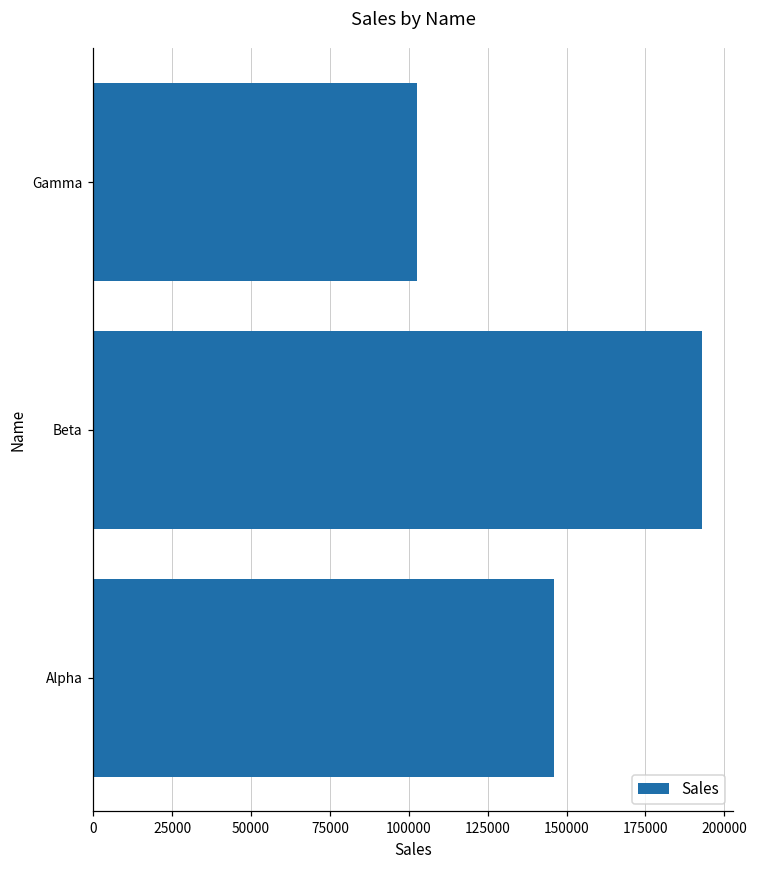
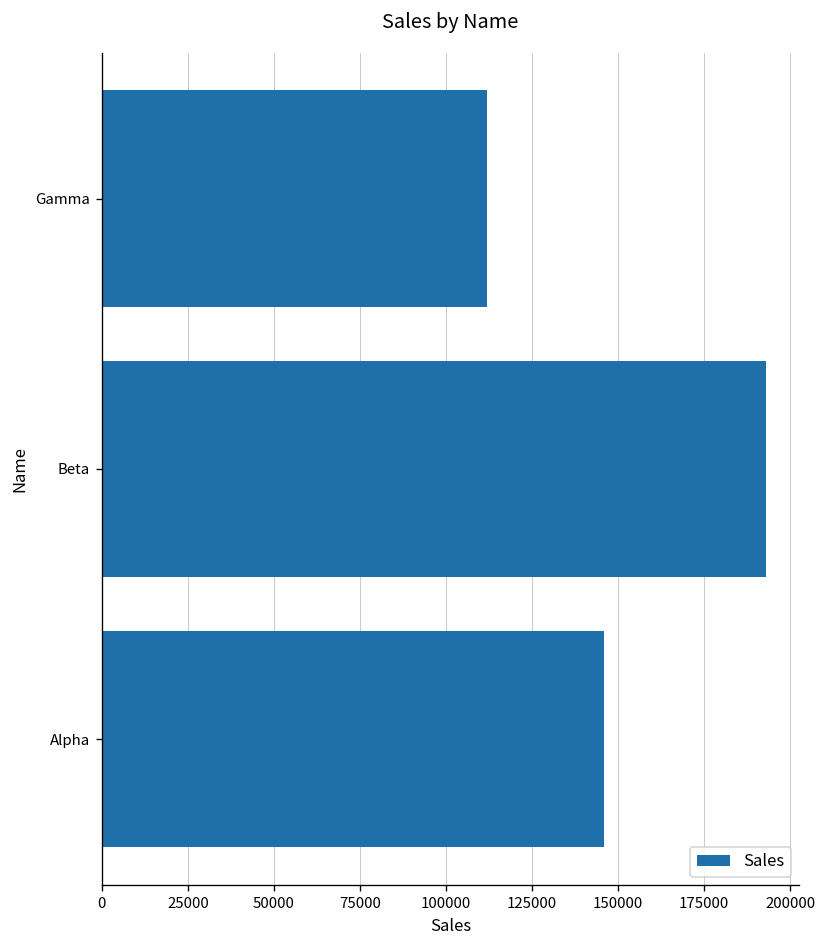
  {
-   "Gamma": 103000,
+   "Gamma": 112000,
    "Beta": 193000,
    "Alpha": 146000
  }
